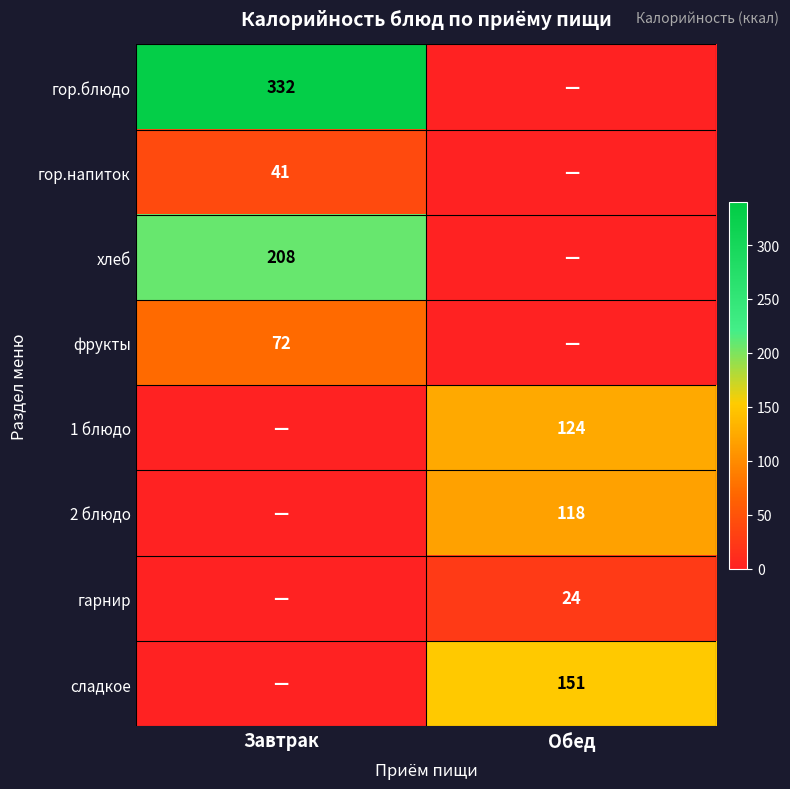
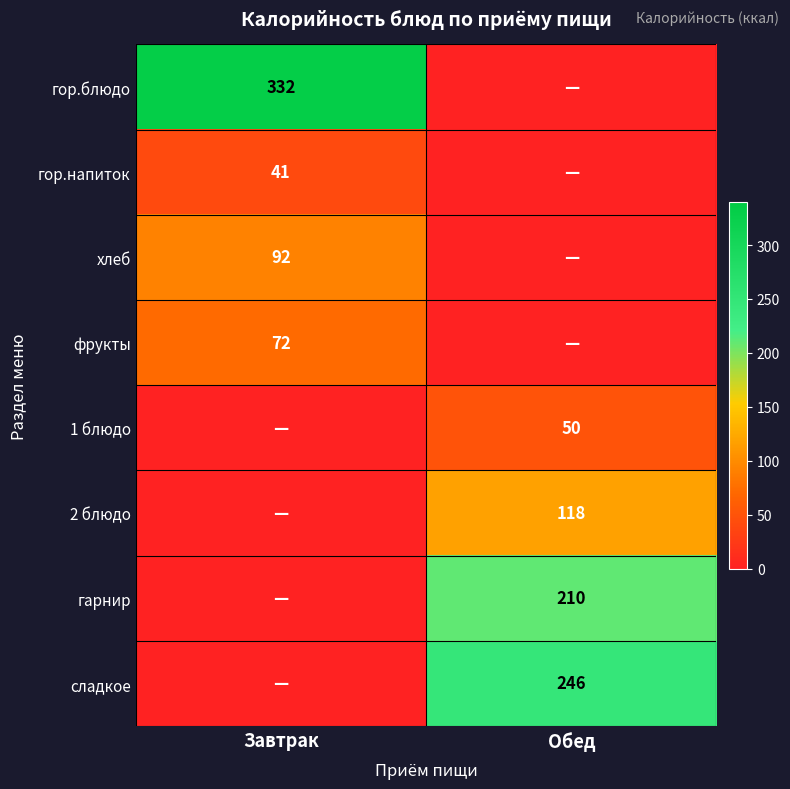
  {
    "гор.блюдо": {
      "Завтрак": 332
    },
    "гор.напиток": {
      "Завтрак": 41
    },
    "хлеб": {
-     "Завтрак": 208
+     "Завтрак": 92
    },
    "фрукты": {
      "Завтрак": 72
    },
    "1 блюдо": {
-     "Обед": 124
+     "Обед": 50
    },
    "2 блюдо": {
      "Обед": 118
    },
    "гарнир": {
-     "Обед": 24
+     "Обед": 210
    },
    "сладкое": {
-     "Обед": 151
+     "Обед": 246
    }
  }
